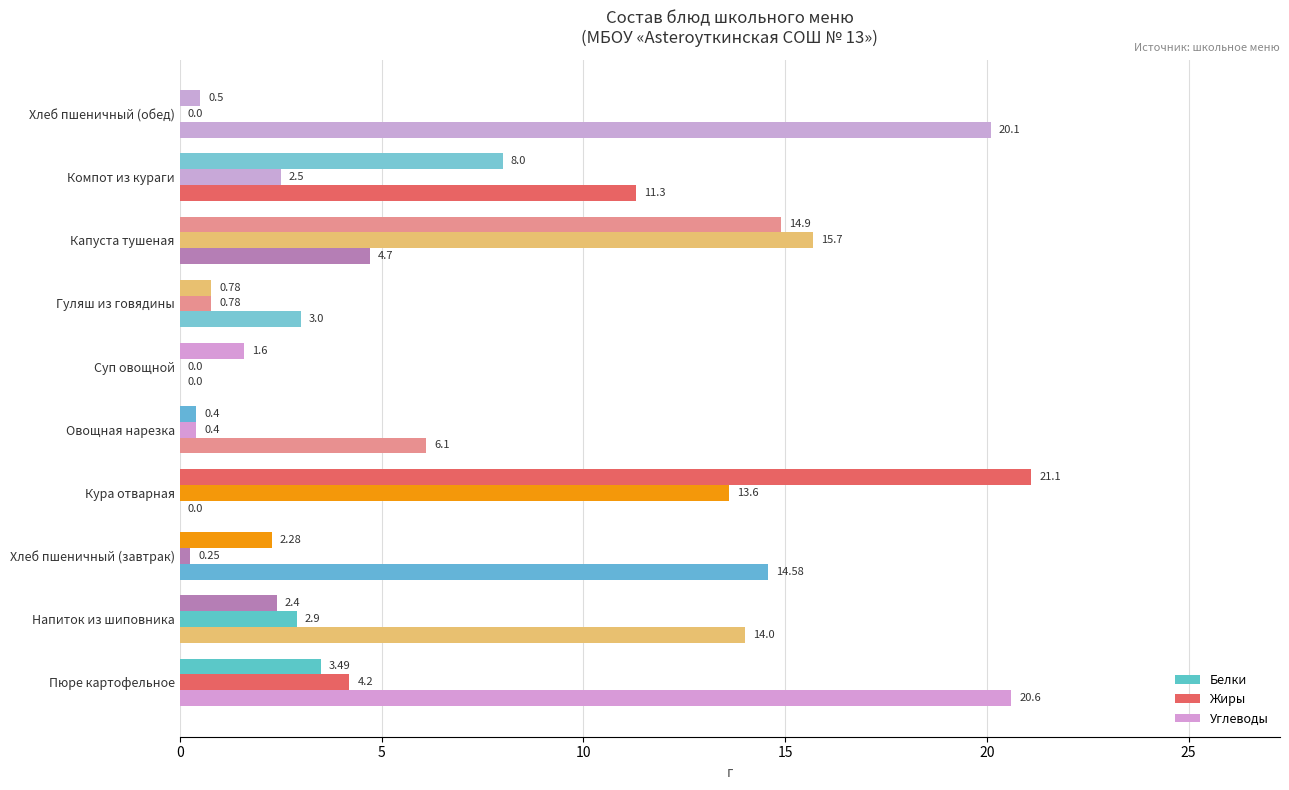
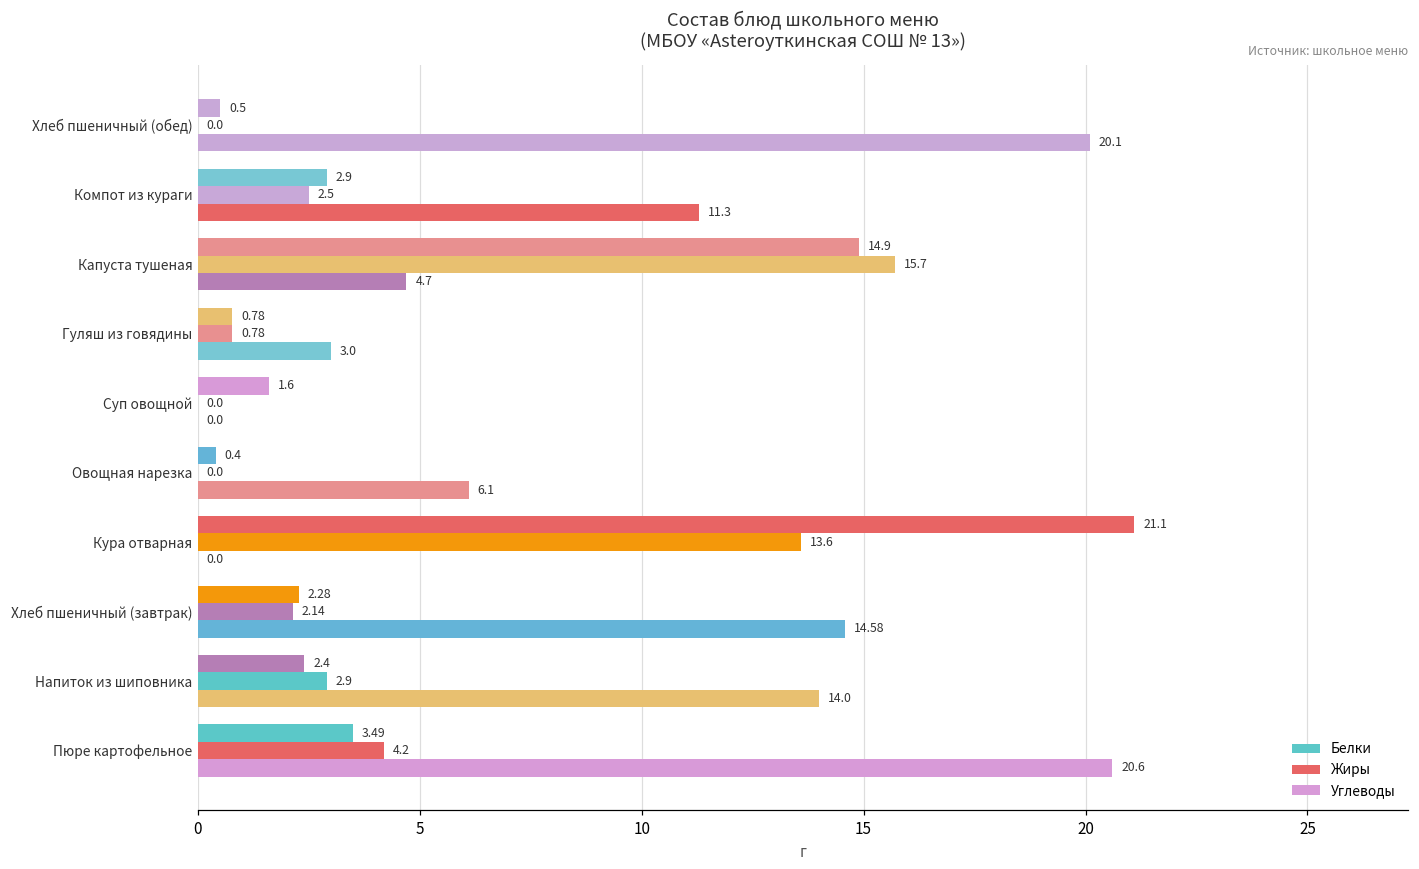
  {
    "Белки": {
      "Хлеб пшеничный (обед)": 0.5,
-     "Компот из кураги": 8.0,
+     "Компот из кураги": 2.9,
      "Капуста тушеная": 14.9,
      "Гуляш из говядины": 0.78,
      "Суп овощной": 1.6,
      "Овощная нарезка": 0.4,
      "Кура отварная": 21.1,
      "Хлеб пшеничный (завтрак)": 2.28,
      "Напиток из шиповника": 2.4,
      "Пюре картофельное": 3.49
    },
    "Жиры": {
      "Хлеб пшеничный (обед)": 0.0,
      "Компот из кураги": 2.5,
      "Капуста тушеная": 15.7,
      "Гуляш из говядины": 0.78,
      "Суп овощной": 0.0,
-     "Овощная нарезка": 0.4,
+     "Овощная нарезка": 0.0,
      "Кура отварная": 13.6,
-     "Хлеб пшеничный (завтрак)": 0.25,
+     "Хлеб пшеничный (завтрак)": 2.14,
      "Напиток из шиповника": 2.9,
      "Пюре картофельное": 4.2
    },
    "Углеводы": {
      "Хлеб пшеничный (обед)": 20.1,
      "Компот из кураги": 11.3,
      "Капуста тушеная": 4.7,
      "Гуляш из говядины": 3.0,
      "Суп овощной": 0.0,
      "Овощная нарезка": 6.1,
      "Кура отварная": 0.0,
      "Хлеб пшеничный (завтрак)": 14.58,
      "Напиток из шиповника": 14.0,
      "Пюре картофельное": 20.6
    }
  }
